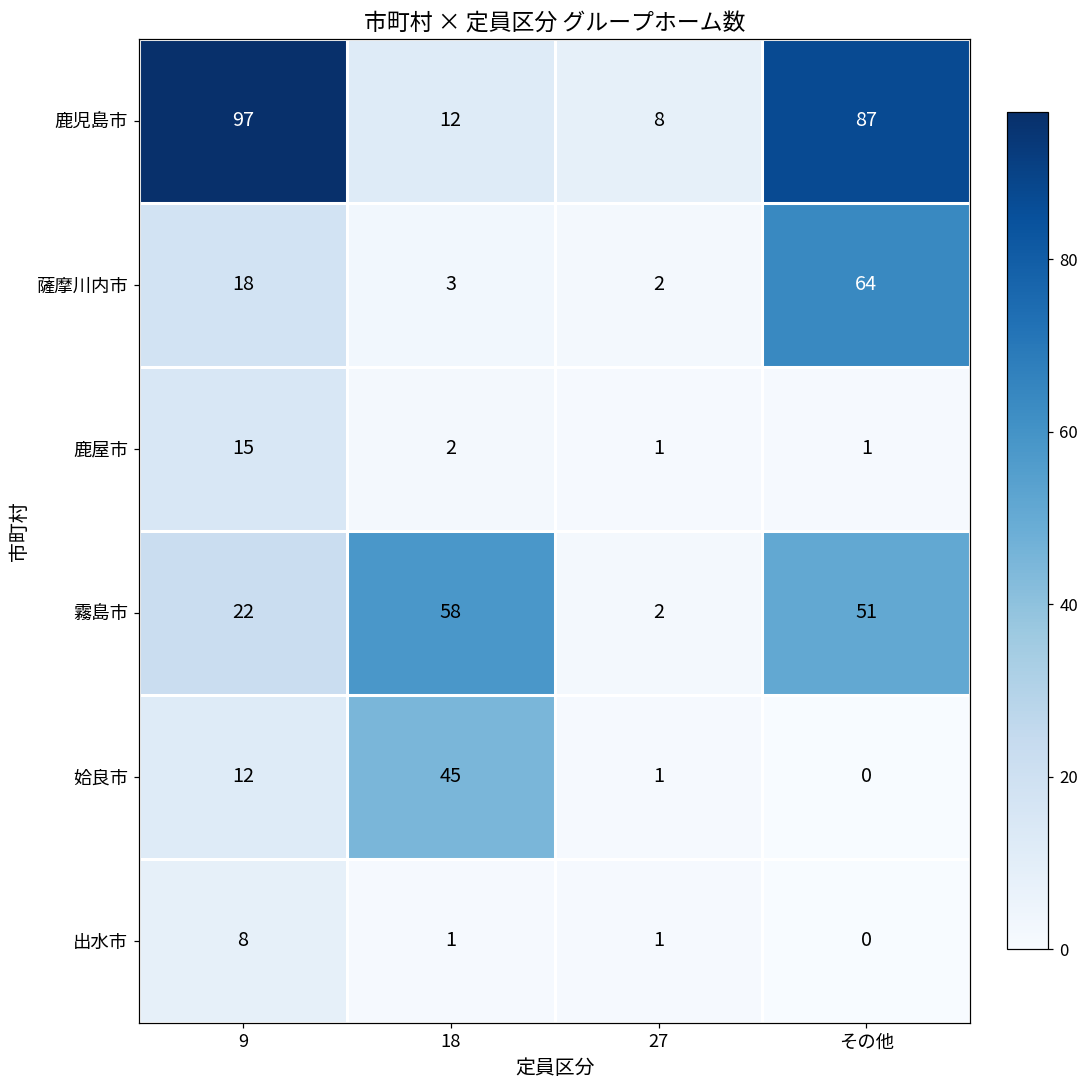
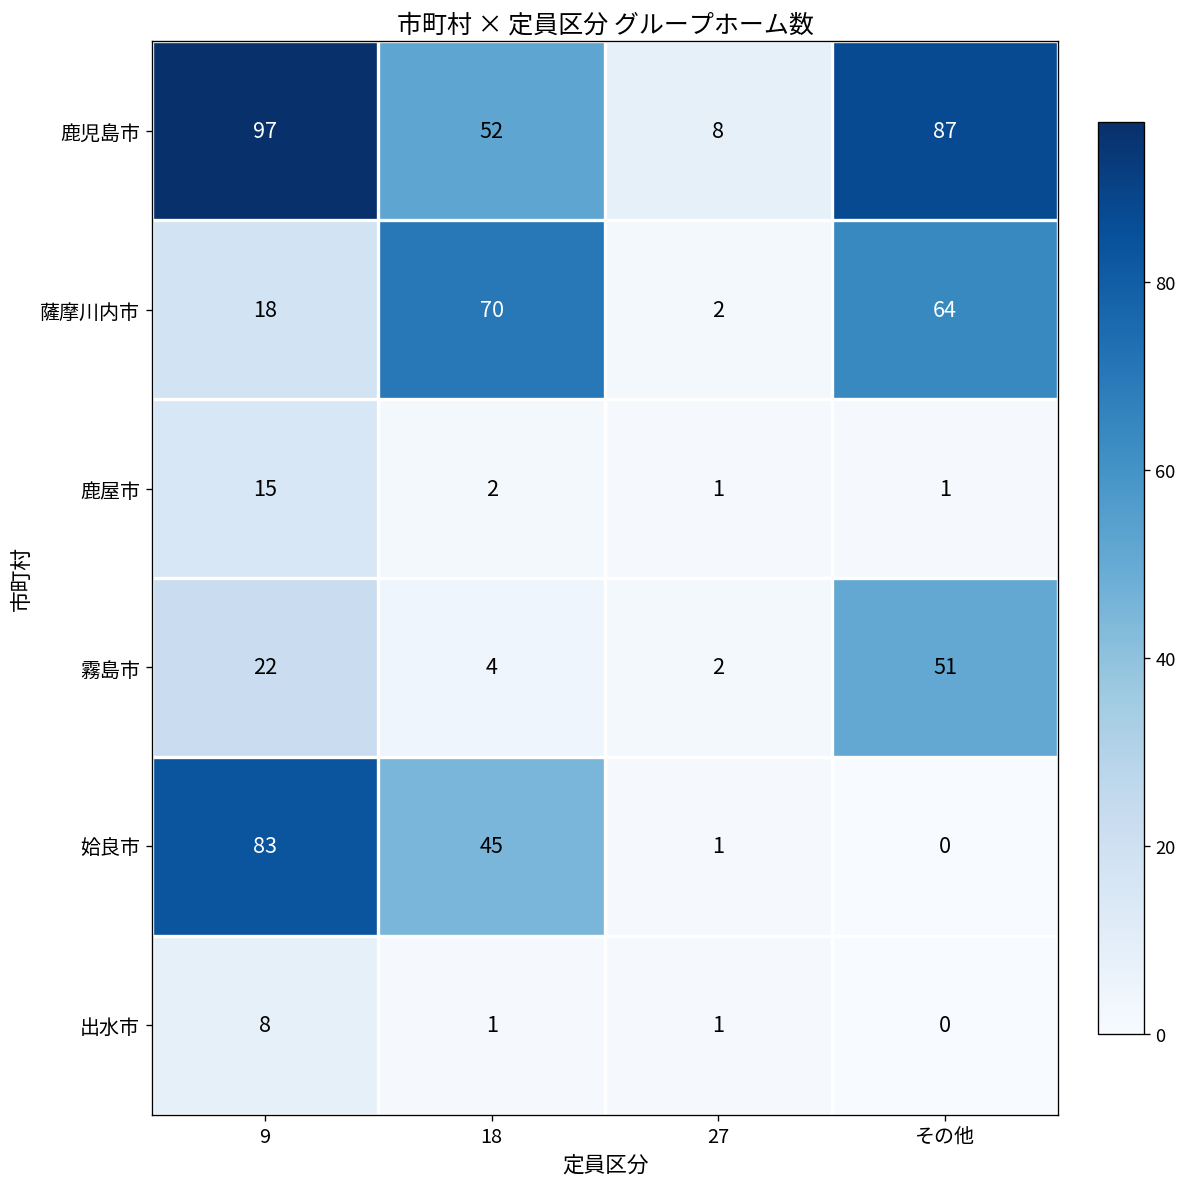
  {
    "鹿児島市": {
      "9": 97,
-     "18": 12,
+     "18": 52,
      "27": 8,
      "その他": 87
    },
    "薩摩川内市": {
      "9": 18,
-     "18": 3,
+     "18": 70,
      "27": 2,
      "その他": 64
    },
    "鹿屋市": {
      "9": 15,
      "18": 2,
      "27": 1,
      "その他": 1
    },
    "霧島市": {
      "9": 22,
-     "18": 58,
+     "18": 4,
      "27": 2,
      "その他": 51
    },
    "姶良市": {
-     "9": 12,
+     "9": 83,
      "18": 45,
      "27": 1,
      "その他": 0
    },
    "出水市": {
      "9": 8,
      "18": 1,
      "27": 1,
      "その他": 0
    }
  }
